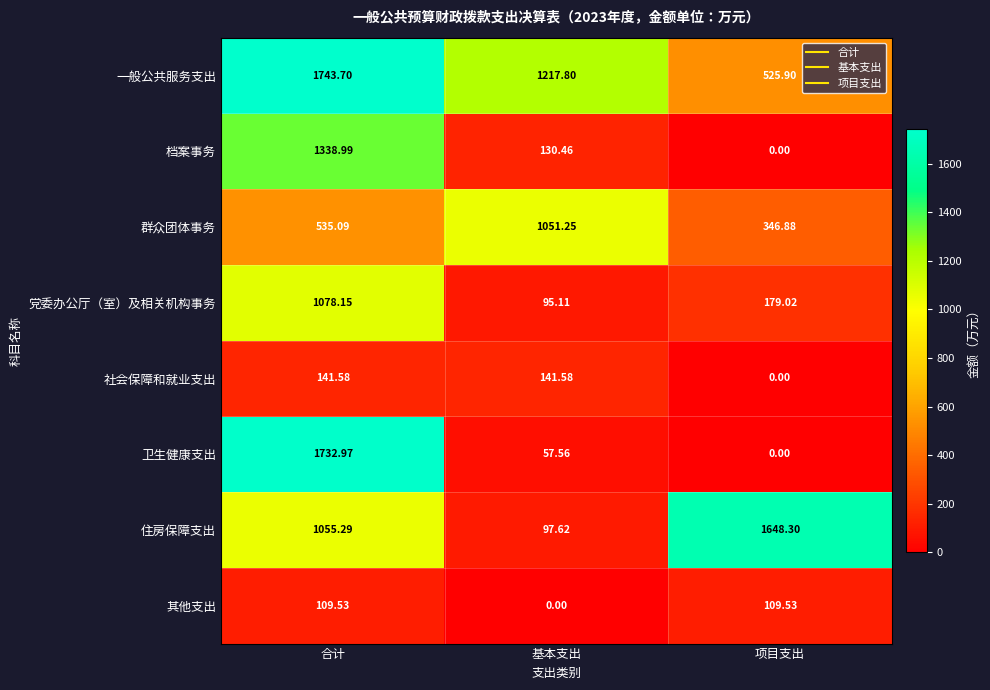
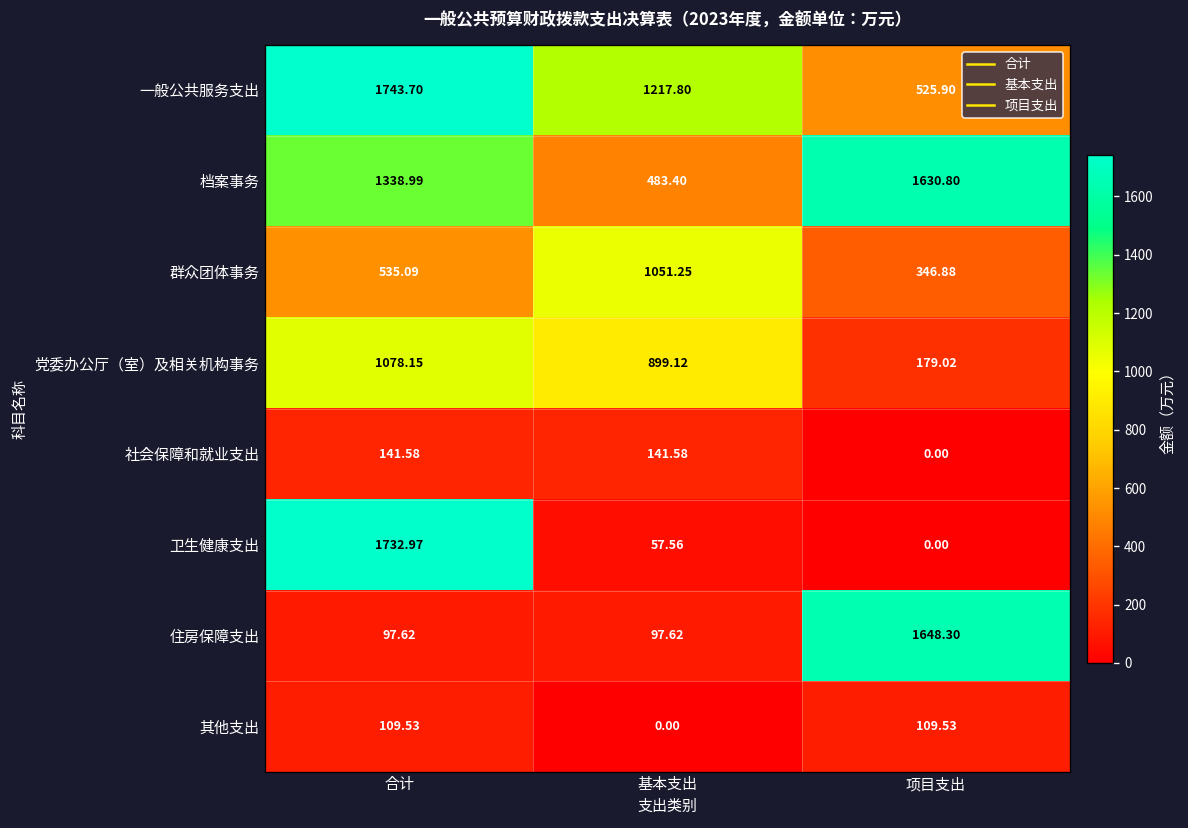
  {
    "一般公共服务支出": {
      "合计": 1743.70,
      "基本支出": 1217.80,
      "项目支出": 525.90
    },
    "档案事务": {
      "合计": 1338.99,
-     "基本支出": 130.46,
-     "项目支出": 0.00
+     "基本支出": 483.40,
+     "项目支出": 1630.80
    },
    "群众团体事务": {
      "合计": 535.09,
      "基本支出": 1051.25,
      "项目支出": 346.88
    },
    "党委办公厅（室）及相关机构事务": {
      "合计": 1078.15,
-     "基本支出": 95.11,
+     "基本支出": 899.12,
      "项目支出": 179.02
    },
    "社会保障和就业支出": {
      "合计": 141.58,
      "基本支出": 141.58,
      "项目支出": 0.00
    },
    "卫生健康支出": {
      "合计": 1732.97,
      "基本支出": 57.56,
      "项目支出": 0.00
    },
    "住房保障支出": {
-     "合计": 1055.29,
+     "合计": 97.62,
      "基本支出": 97.62,
      "项目支出": 1648.30
    },
    "其他支出": {
      "合计": 109.53,
      "基本支出": 0.00,
      "项目支出": 109.53
    }
  }
